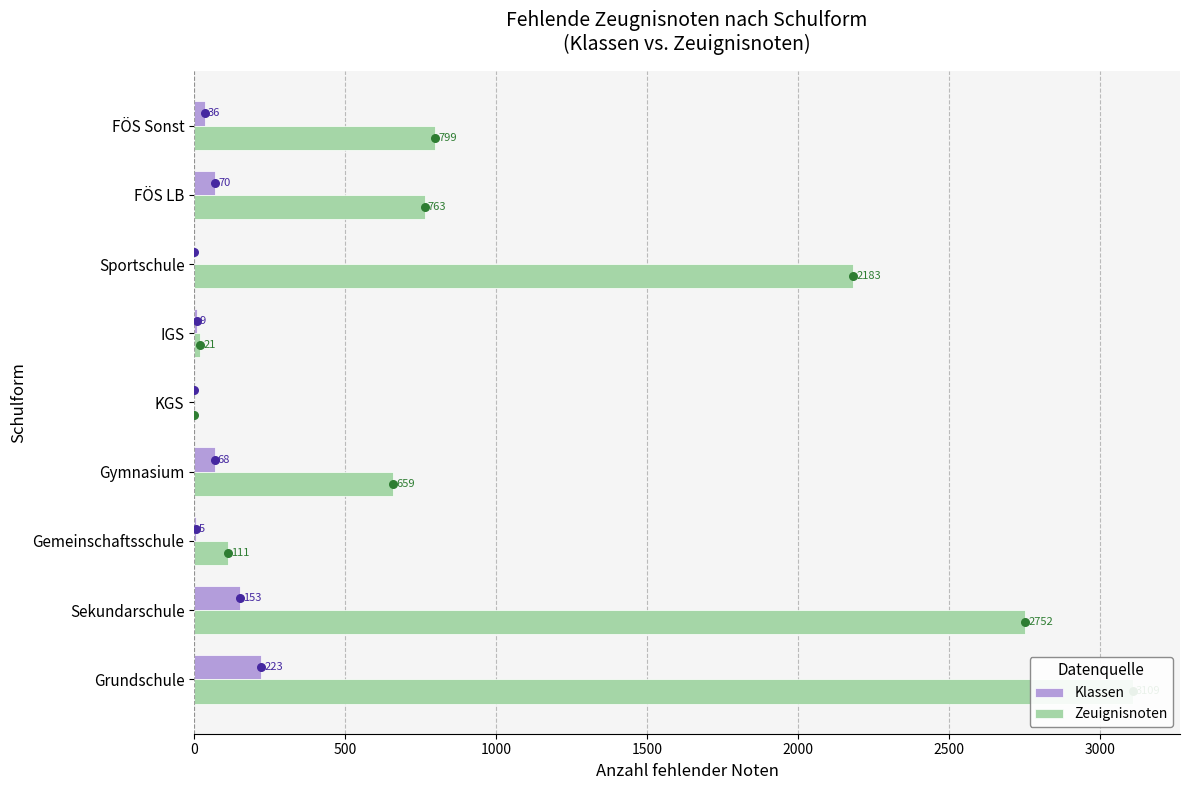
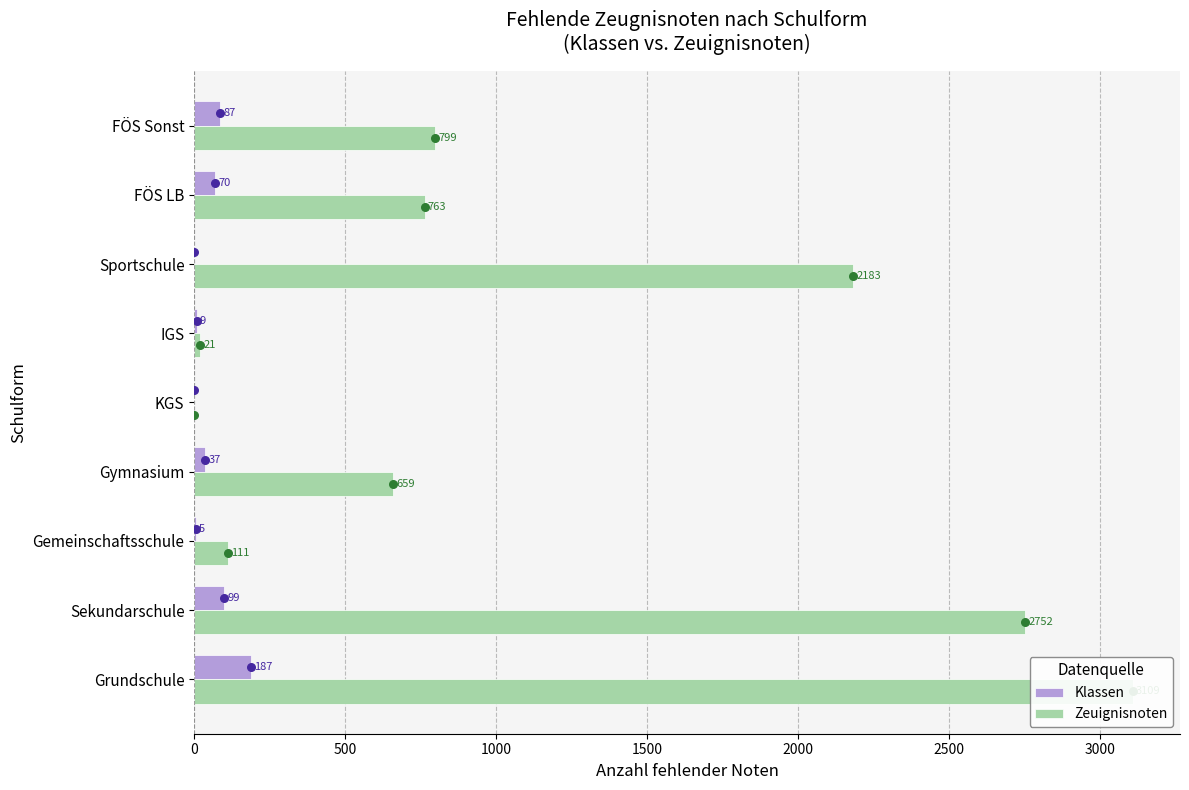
  {
    "Klassen": {
-     "FÖS Sonst": 36,
+     "FÖS Sonst": 87,
      "FÖS LB": 70,
      "IGS": 9,
-     "Gymnasium": 68,
+     "Gymnasium": 37,
      "Gemeinschaftsschule": 5,
-     "Sekundarschule": 153,
-     "Grundschule": 223
+     "Sekundarschule": 99,
+     "Grundschule": 187
    },
    "Zeuignisnoten": {
      "FÖS Sonst": 799,
      "FÖS LB": 763,
      "Sportschule": 2183,
      "IGS": 21,
      "Gymnasium": 659,
      "Gemeinschaftsschule": 111,
      "Sekundarschule": 2752
    }
  }
